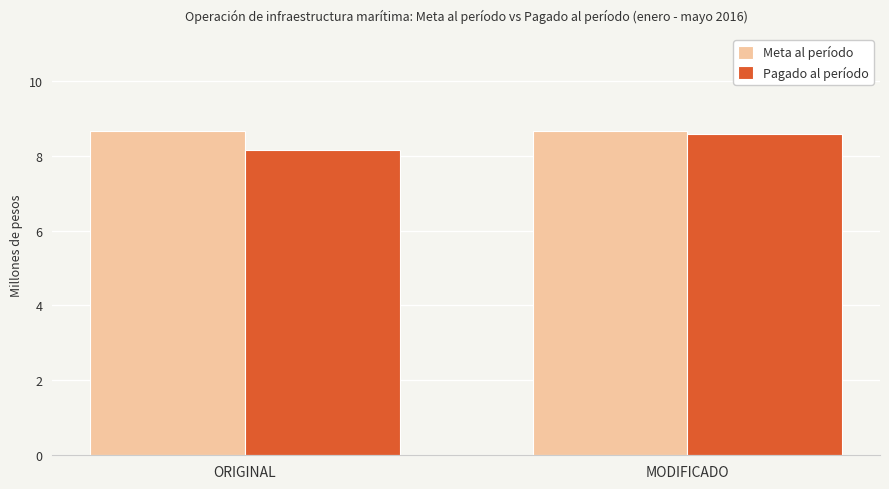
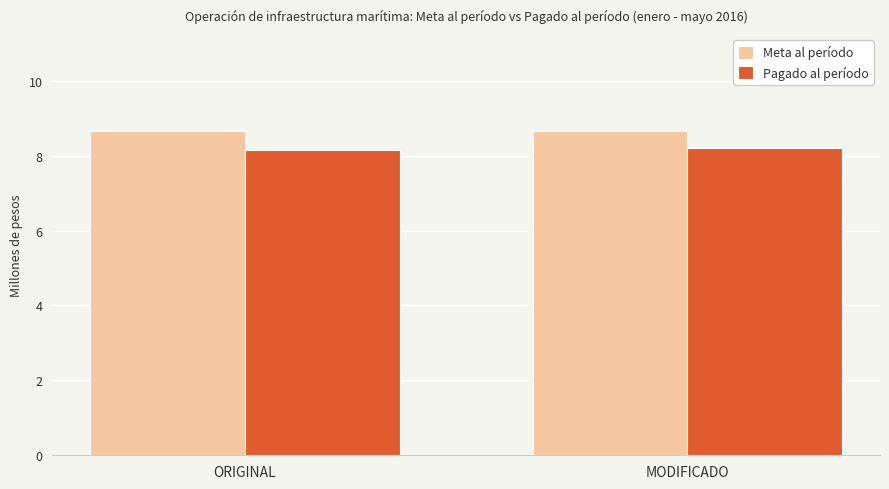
  {
    "Meta al período": {
      "ORIGINAL": 8.6,
      "MODIFICADO": 8.6
    },
    "Pagado al período": {
      "ORIGINAL": 8.1,
-     "MODIFICADO": 8.6
+     "MODIFICADO": 8.2
    }
  }
